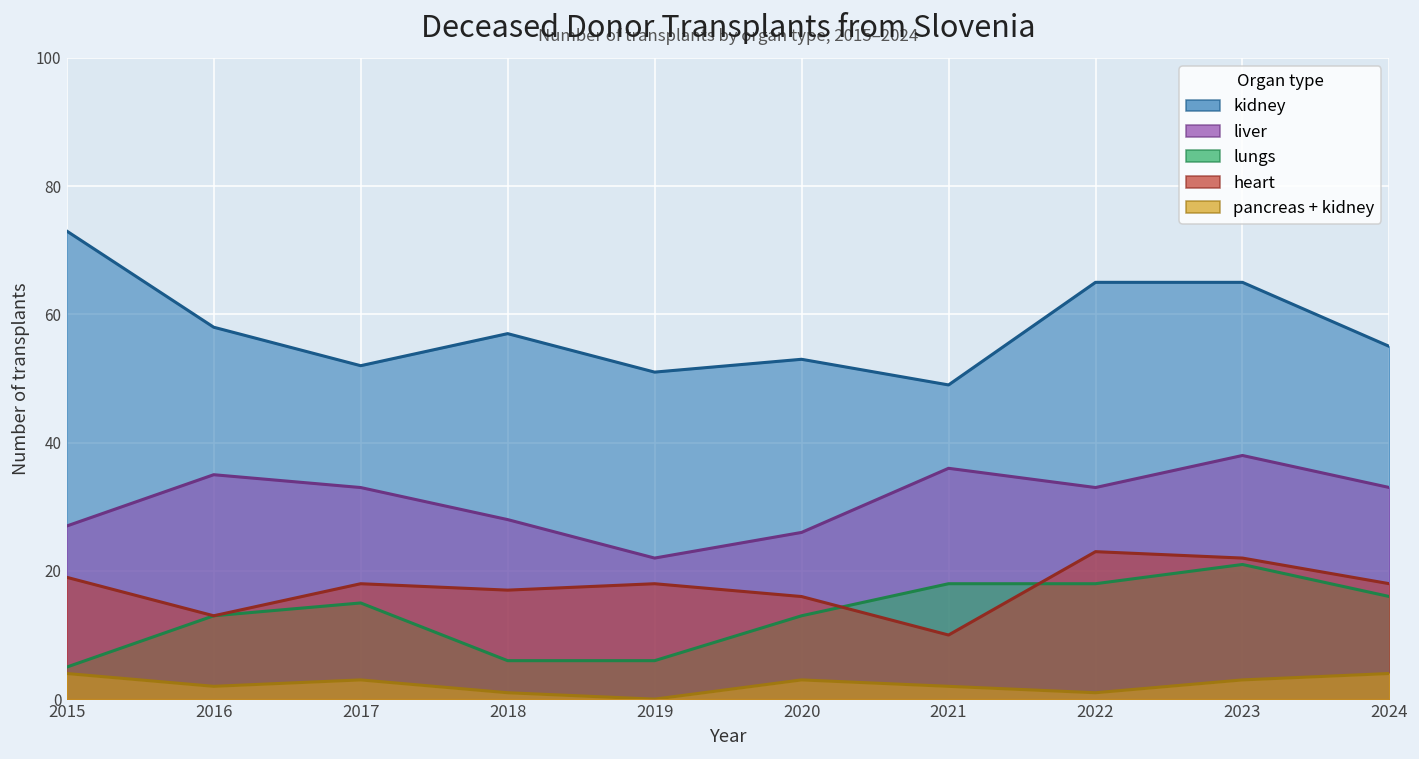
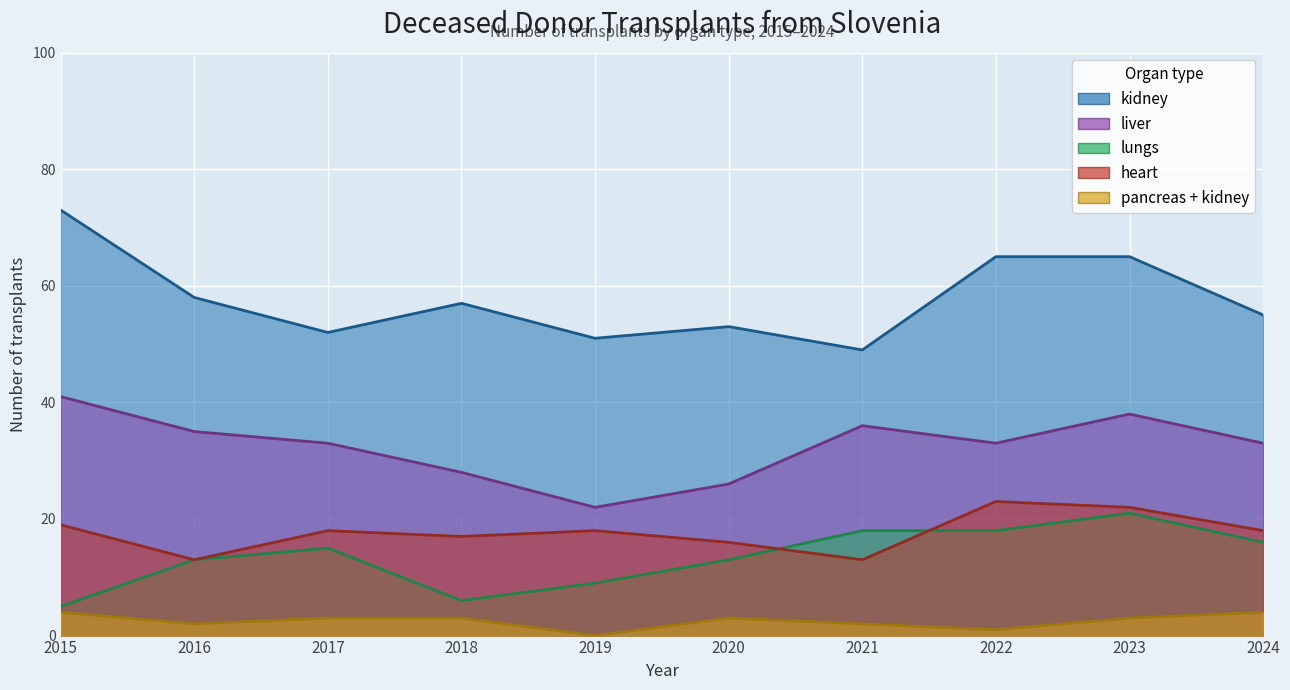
  {
    "kidney": {
      "2015": 73,
      "2016": 58,
      "2017": 52,
      "2018": 57,
      "2019": 51,
      "2020": 53,
      "2021": 49,
      "2022": 65,
      "2023": 65,
      "2024": 55
    },
    "liver": {
-     "2015": 27,
+     "2015": 41,
      "2016": 35,
      "2017": 33,
      "2018": 28,
      "2019": 22,
      "2020": 26,
      "2021": 36,
      "2022": 33,
      "2023": 38,
      "2024": 33
    },
    "lungs": {
      "2015": 5,
      "2017": 15,
      "2018": 6,
-     "2019": 6,
+     "2019": 9,
      "2020": 13,
      "2021": 18,
      "2022": 18,
      "2023": 21,
      "2024": 16
    },
    "heart": {
      "2015": 19,
      "2017": 18,
      "2018": 17,
      "2019": 18,
      "2020": 16,
-     "2021": 10,
+     "2021": 13,
      "2022": 23,
      "2023": 22,
      "2024": 18
    },
    "pancreas + kidney": {
      "2015": 4,
      "2016": 2,
      "2017": 3,
-     "2018": 1,
+     "2018": 3,
      "2019": 0,
      "2020": 3,
      "2021": 2,
      "2022": 1,
      "2023": 3,
      "2024": 4
    }
  }
